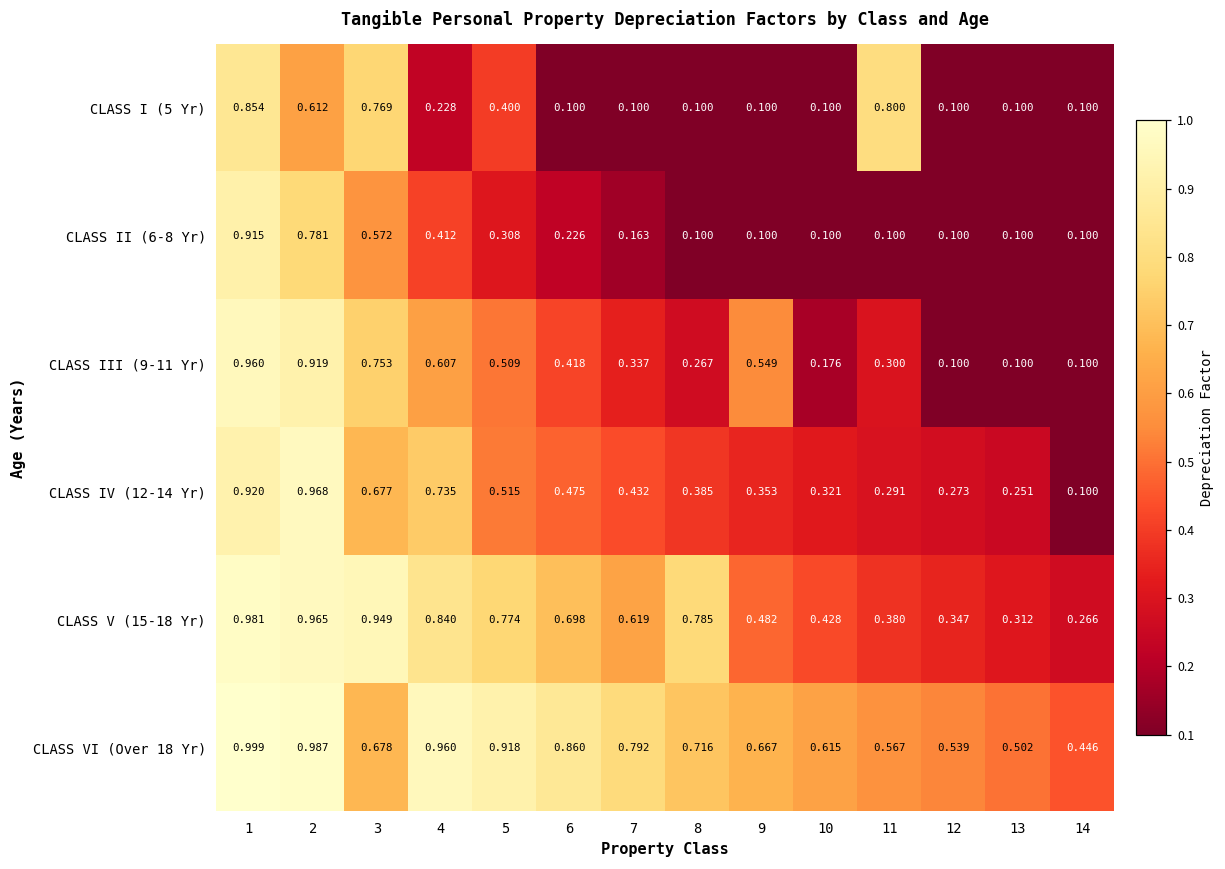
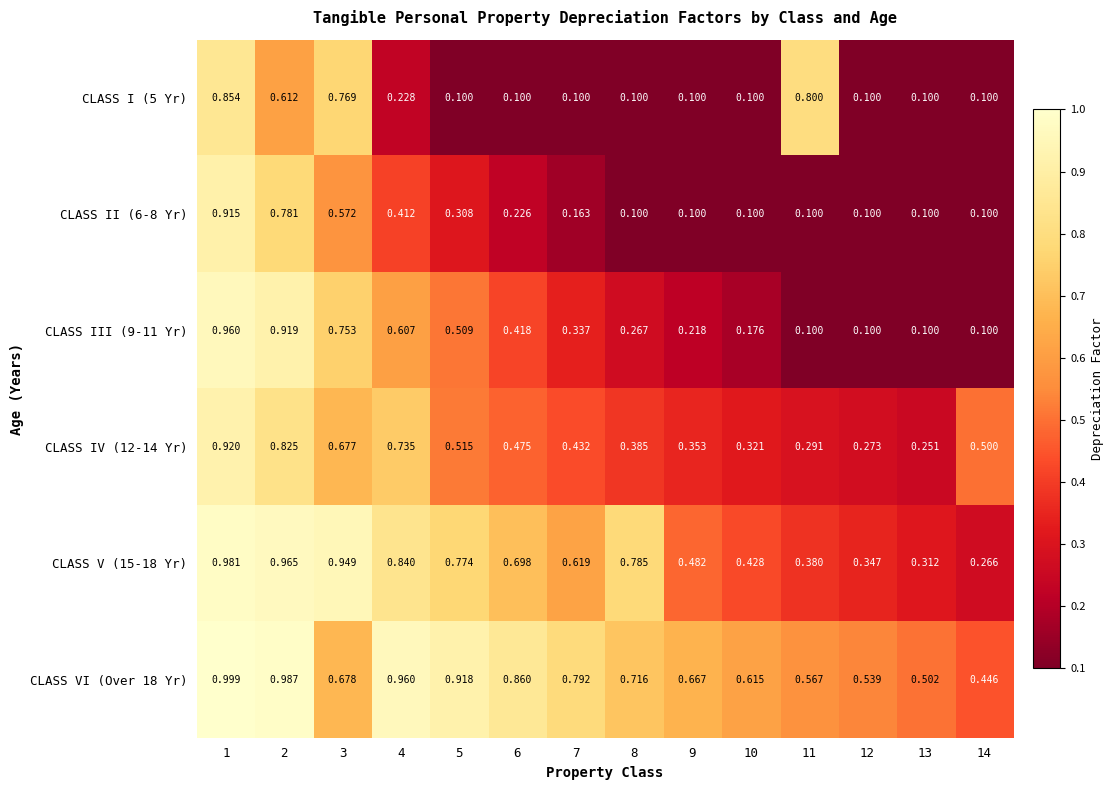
  {
    "CLASS I (5 Yr)": {
      "1": 0.854,
      "2": 0.612,
      "3": 0.769,
      "4": 0.228,
-     "5": 0.400,
+     "5": 0.100,
      "6": 0.100,
      "7": 0.100,
      "8": 0.100,
      "9": 0.100,
      "10": 0.100,
      "11": 0.800,
      "12": 0.100,
      "13": 0.100,
      "14": 0.100
    },
    "CLASS II (6-8 Yr)": {
      "1": 0.915,
      "2": 0.781,
      "3": 0.572,
      "4": 0.412,
      "5": 0.308,
      "6": 0.226,
      "7": 0.163,
      "8": 0.100,
      "9": 0.100,
      "10": 0.100,
      "11": 0.100,
      "12": 0.100,
      "13": 0.100,
      "14": 0.100
    },
    "CLASS III (9-11 Yr)": {
      "1": 0.960,
      "2": 0.919,
      "3": 0.753,
      "4": 0.607,
      "5": 0.509,
      "6": 0.418,
      "7": 0.337,
      "8": 0.267,
-     "9": 0.549,
+     "9": 0.218,
      "10": 0.176,
-     "11": 0.300,
+     "11": 0.100,
      "12": 0.100,
      "13": 0.100,
      "14": 0.100
    },
    "CLASS IV (12-14 Yr)": {
      "1": 0.920,
-     "2": 0.968,
+     "2": 0.825,
      "3": 0.677,
      "4": 0.735,
      "5": 0.515,
      "6": 0.475,
      "7": 0.432,
      "8": 0.385,
      "9": 0.353,
      "10": 0.321,
      "11": 0.291,
      "12": 0.273,
      "13": 0.251,
-     "14": 0.100
+     "14": 0.500
    },
    "CLASS V (15-18 Yr)": {
      "1": 0.981,
      "2": 0.965,
      "3": 0.949,
      "4": 0.840,
      "5": 0.774,
      "6": 0.698,
      "7": 0.619,
      "8": 0.785,
      "9": 0.482,
      "10": 0.428,
      "11": 0.380,
      "12": 0.347,
      "13": 0.312,
      "14": 0.266
    },
    "CLASS VI (Over 18 Yr)": {
      "1": 0.999,
      "2": 0.987,
      "3": 0.678,
      "4": 0.960,
      "5": 0.918,
      "6": 0.860,
      "7": 0.792,
      "8": 0.716,
      "9": 0.667,
      "10": 0.615,
      "11": 0.567,
      "12": 0.539,
      "13": 0.502,
      "14": 0.446
    }
  }
